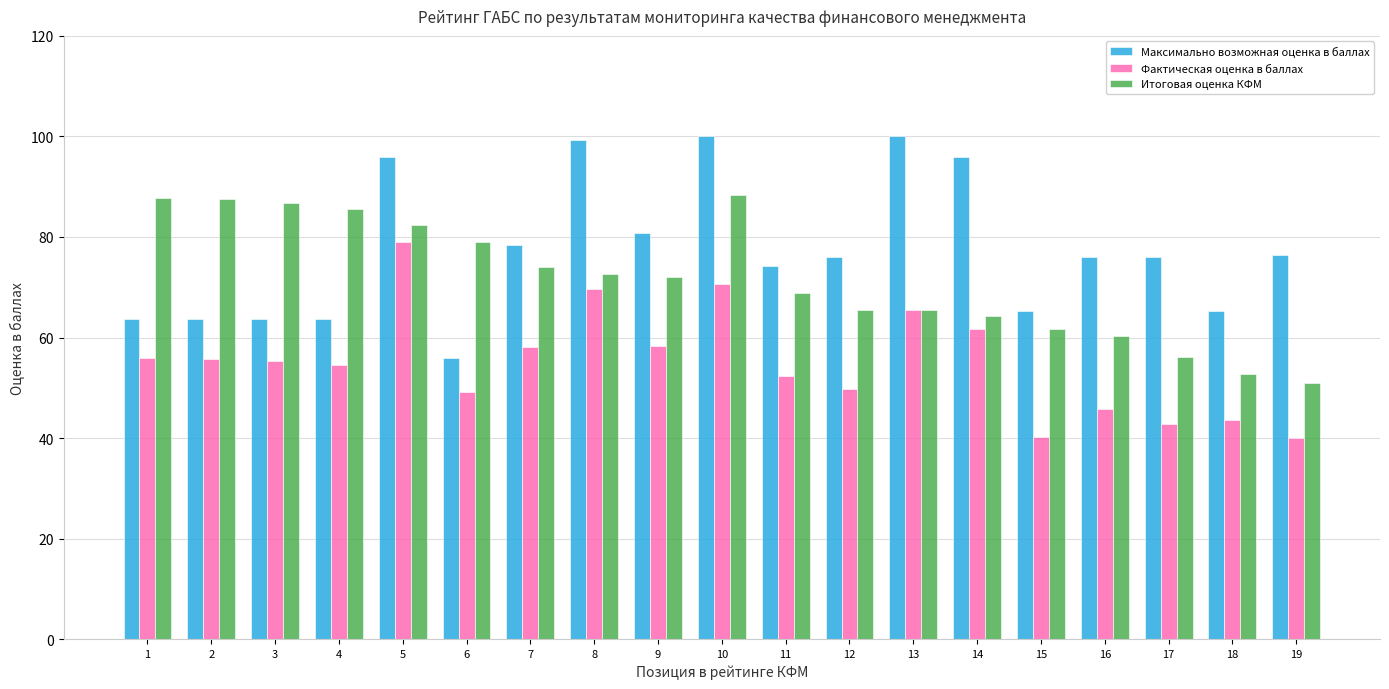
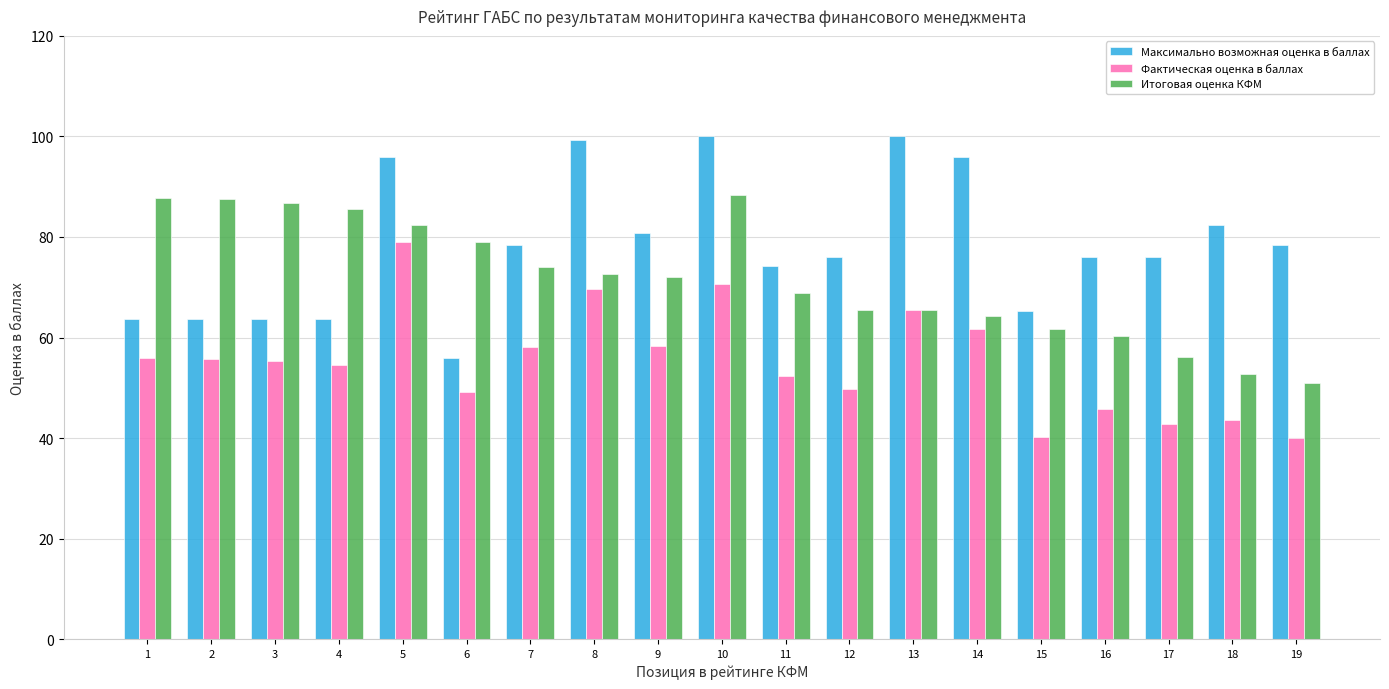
  {
    "Максимально возможная оценка в баллах": {
      "1": 64,
      "2": 64,
      "3": 64,
      "4": 64,
      "5": 96,
      "6": 56,
      "7": 78,
      "8": 99,
      "9": 81,
      "10": 100,
      "11": 74,
      "12": 76,
      "13": 100,
      "14": 96,
      "15": 65,
      "16": 76,
      "17": 76,
-     "18": 65,
-     "19": 76
+     "18": 82,
+     "19": 78
    },
    "Фактическая оценка в баллах": {
      "1": 56,
      "2": 56,
      "3": 55,
      "4": 54,
      "5": 79,
      "6": 49,
      "7": 58,
      "8": 70,
      "9": 58,
      "10": 71,
      "11": 52,
      "12": 50,
      "13": 65,
      "14": 62,
      "15": 40,
      "16": 46,
      "17": 43,
      "18": 44,
      "19": 40
    },
    "Итоговая оценка КФМ": {
      "1": 88,
      "2": 88,
      "3": 87,
      "4": 85,
      "5": 82,
      "6": 79,
      "7": 74,
      "8": 73,
      "9": 72,
      "10": 88,
      "11": 69,
      "12": 66,
      "13": 65,
      "14": 64,
      "15": 62,
      "16": 60,
      "17": 56,
      "18": 53,
      "19": 51
    }
  }
